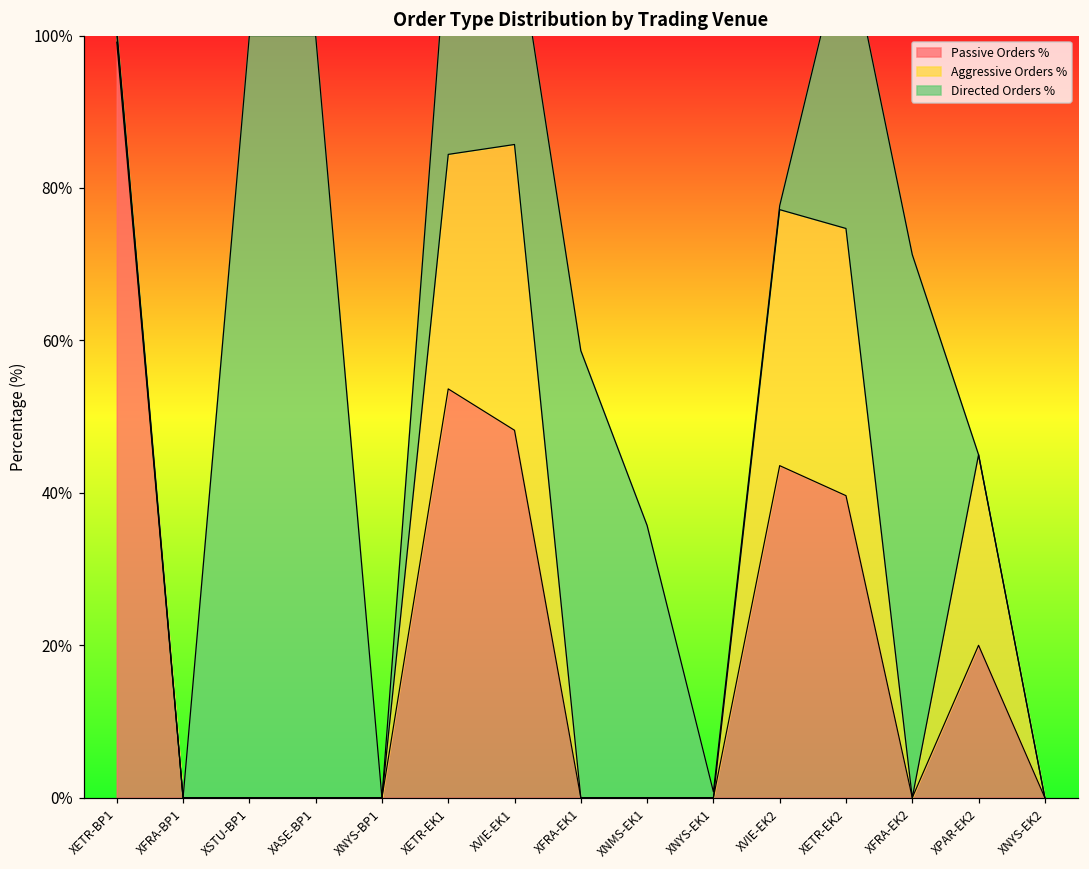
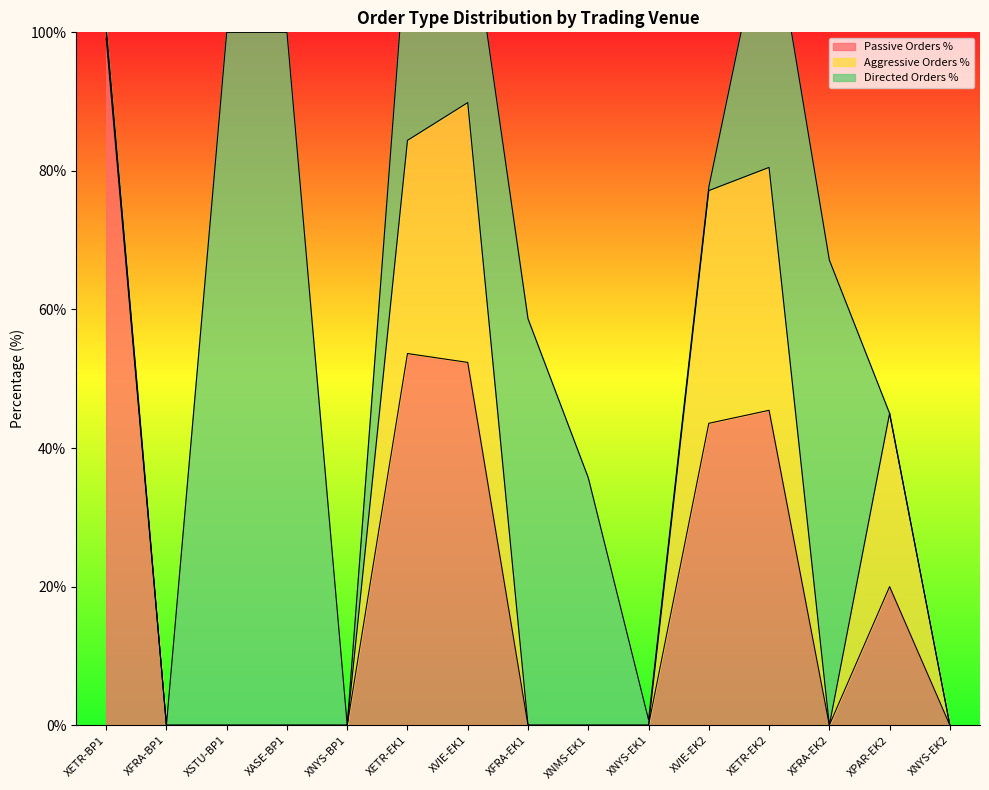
  {
    "Passive Orders %": {
      "XETR-BP1": "99%",
      "XETR-EK1": "54%",
-     "XVIE-EK1": "48%",
+     "XVIE-EK1": "52%",
      "XVIE-EK2": "44%",
-     "XETR-EK2": "40%",
+     "XETR-EK2": "45%",
      "XPAR-EK2": "20%"
    },
    "Aggressive Orders %": {
      "XETR-BP1": "1%",
      "XETR-EK1": "31%",
      "XVIE-EK1": "38%",
      "XVIE-EK2": "34%",
      "XETR-EK2": "35%"
    },
    "Directed Orders %": {
      "XSTU-BP1": "100%",
      "XASE-BP1": "100%",
      "XFRA-EK1": "59%",
      "XNMS-EK1": "36%",
      "XNYS-EK1": "1%",
      "XVIE-EK2": "1%",
-     "XFRA-EK2": "71%"
+     "XFRA-EK2": "67%"
    }
  }
